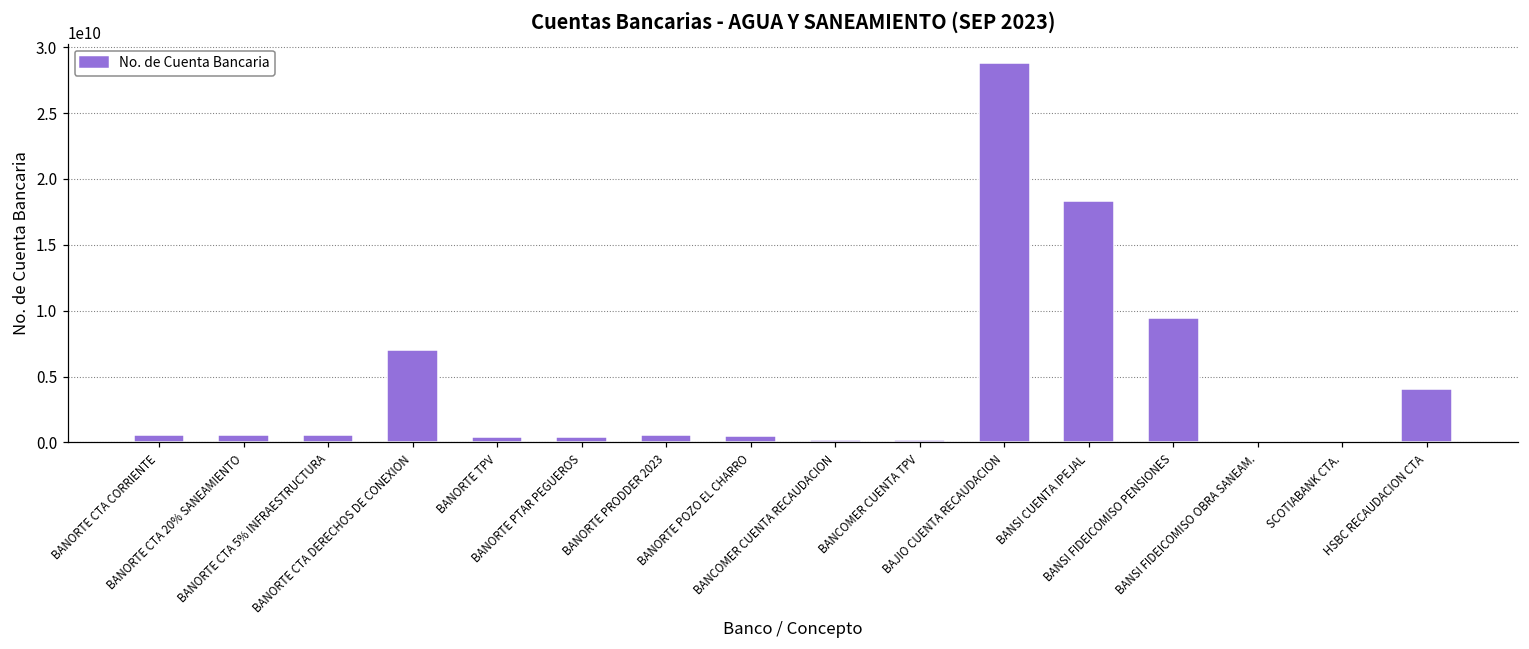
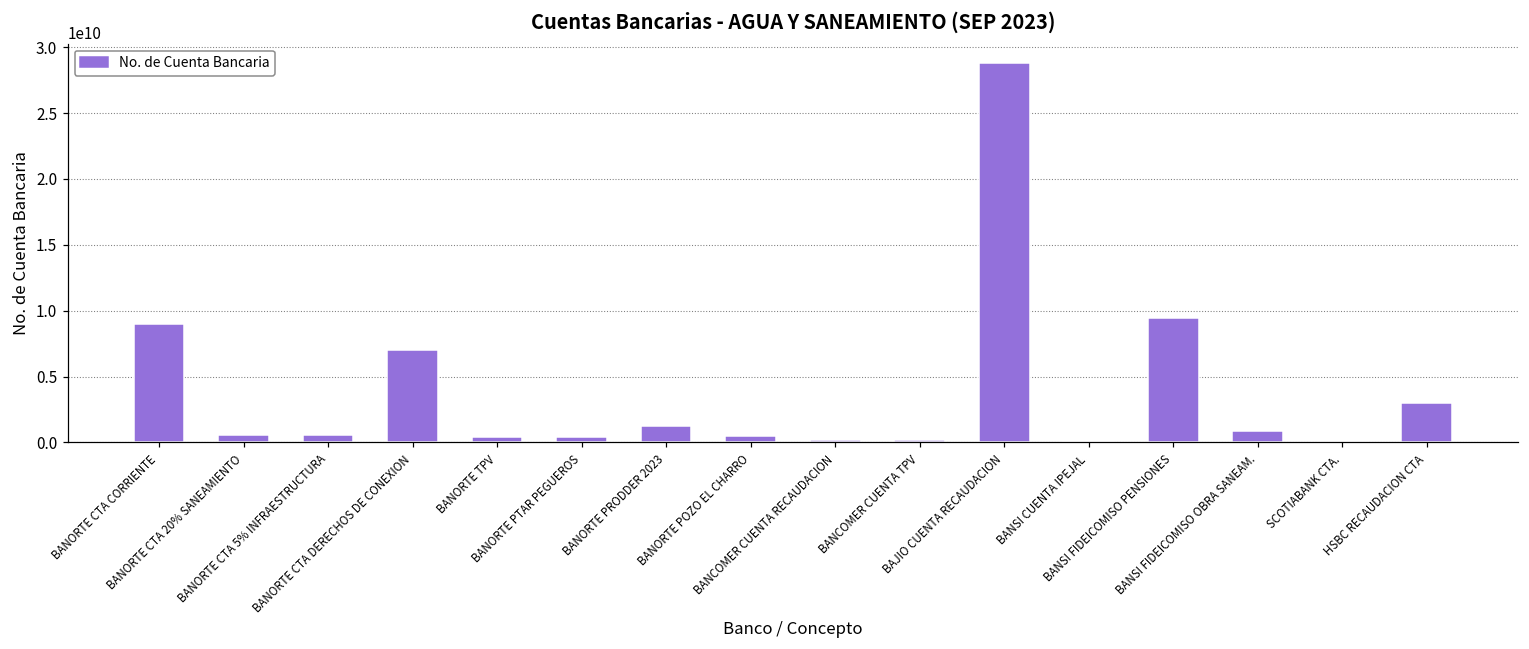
  {
-   "BANORTE CTA CORRIENTE": 600000000,
+   "BANORTE CTA CORRIENTE": 9000000000,
    "BANORTE CTA 20% SANEAMIENTO": 600000000,
    "BANORTE CTA 5% INFRAESTRUCTURA": 600000000,
    "BANORTE CTA DERECHOS DE CONEXION": 7000000000,
    "BANORTE TPV": 400000000,
    "BANORTE PTAR PEGUEROS": 400000000,
-   "BANORTE PRODDER 2023": 500000000,
+   "BANORTE PRODDER 2023": 1200000000,
    "BANORTE POZO EL CHARRO": 500000000,
    "BAJIO CUENTA RECAUDACION": 28800000000,
-   "BANSI CUENTA IPEJAL": 18400000000,
+   "BANSI CUENTA IPEJAL": 100000000,
    "BANSI FIDEICOMISO PENSIONES": 9500000000,
-   "BANSI FIDEICOMISO OBRA SANEAM.": 100000000,
-   "HSBC RECAUDACION CTA": 4100000000
+   "BANSI FIDEICOMISO OBRA SANEAM.": 900000000,
+   "HSBC RECAUDACION CTA": 3000000000
  }
